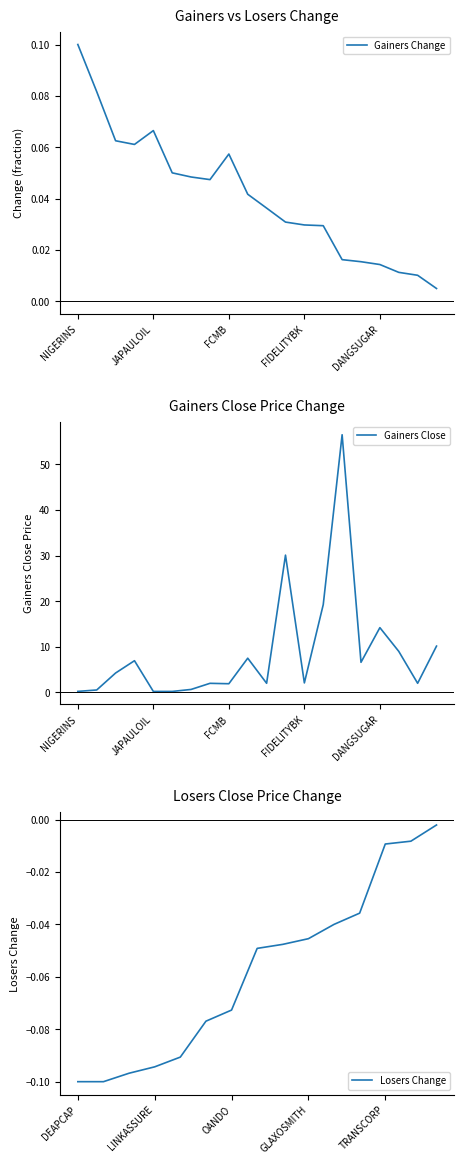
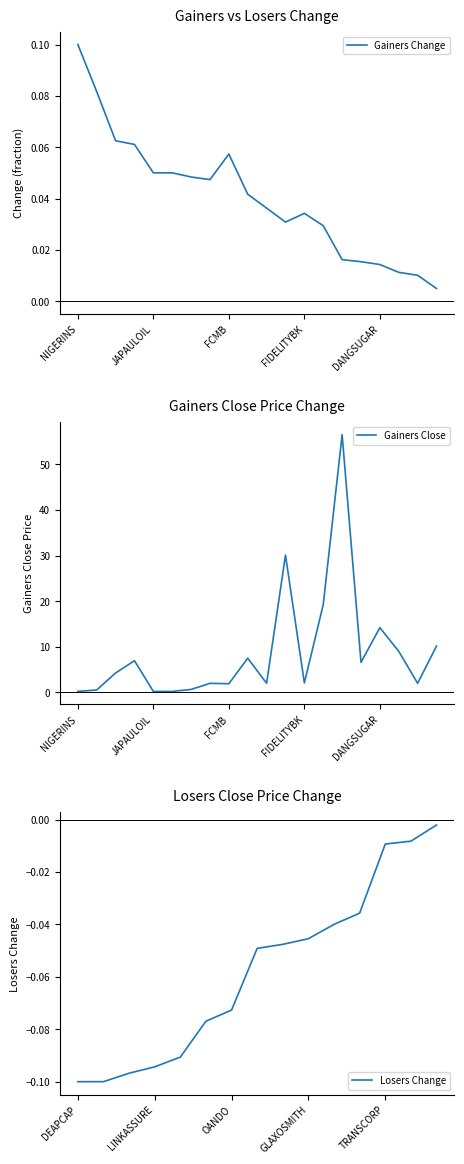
  {
    "Gainers vs Losers Change": {
      "NIGERINS": 0.100,
-     "JAPAULOIL": 0.066,
+     "JAPAULOIL": 0.050,
      "FCMB": 0.057,
-     "FIDELITYBK": 0.030,
+     "FIDELITYBK": 0.034,
      "DANGSUGAR": 0.014
    },
    "Gainers Close Price Change": {
      "NIGERINS": 0,
      "JAPAULOIL": 0,
      "FCMB": 2,
      "FIDELITYBK": 2,
      "DANGSUGAR": 14
    },
    "Losers Close Price Change": {
      "DEAPCAP": -0.100,
      "LINKASSURE": -0.094,
      "OANDO": -0.073,
      "GLAXOSMITH": -0.045,
      "TRANSCORP": -0.009
    }
  }
